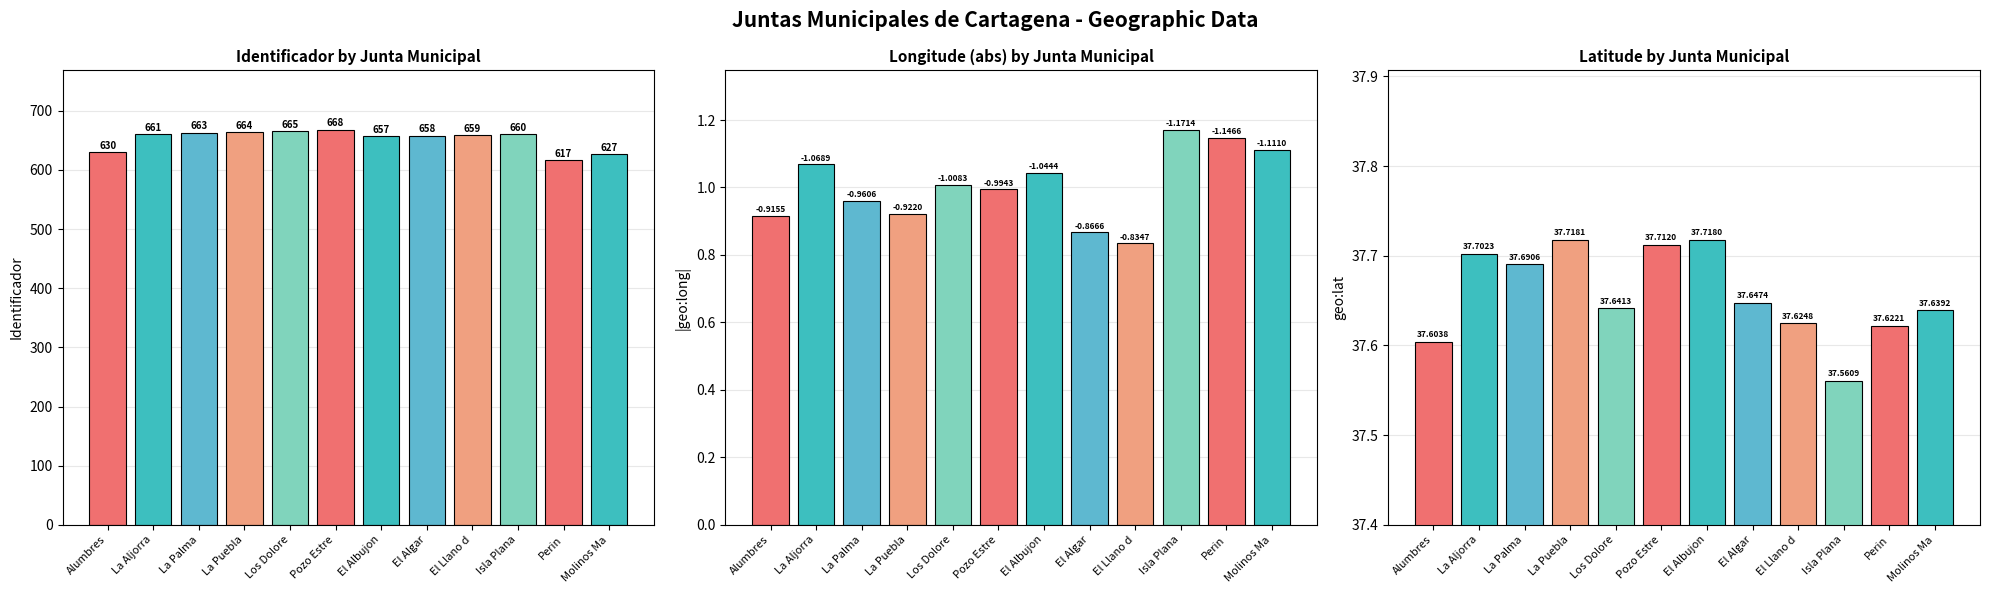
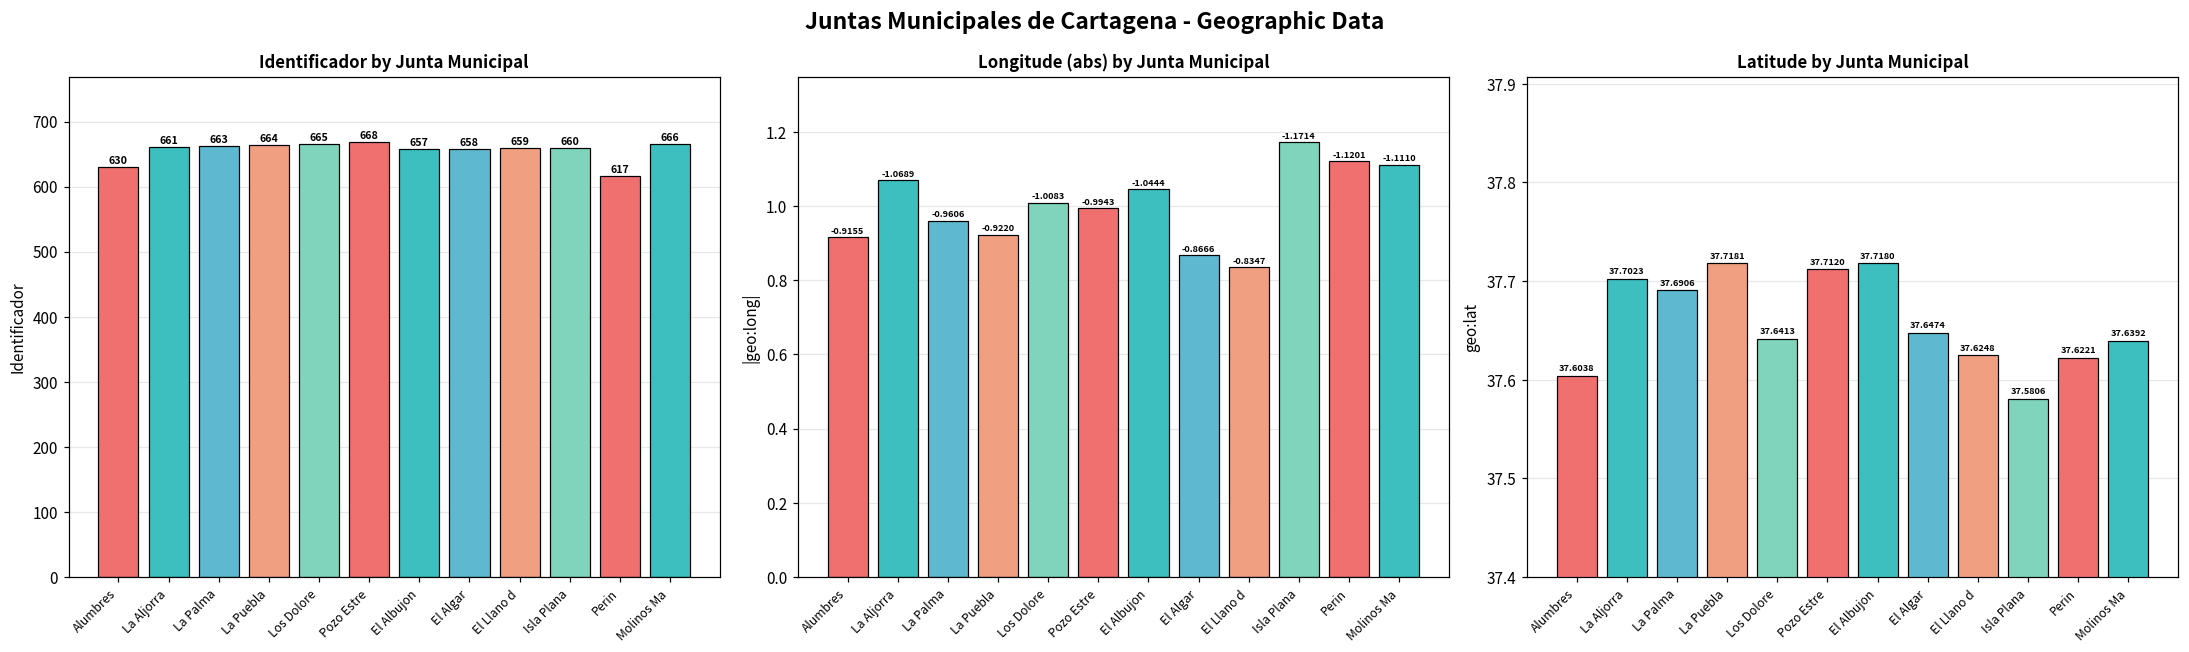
  {
    "Identificador by Junta Municipal": {
      "Alumbres": 630,
      "La Aljorra": 661,
      "La Palma": 663,
      "La Puebla": 664,
      "Los Dolore": 665,
      "Pozo Estre": 668,
      "El Albujon": 657,
      "El Algar": 658,
      "El Llano d": 659,
      "Isla Plana": 660,
      "Perin": 617,
-     "Molinos Ma": 627
+     "Molinos Ma": 666
    },
    "Longitude (abs) by Junta Municipal": {
-     "Perin": -1.1466
+     "Perin": -1.1201
    },
    "Latitude by Junta Municipal": {
      "Alumbres": 37.6038,
      "La Aljorra": 37.7023,
      "La Palma": 37.6906,
      "La Puebla": 37.7181,
      "Los Dolore": 37.6413,
      "Pozo Estre": 37.7120,
      "El Albujon": 37.7180,
      "El Algar": 37.6474,
      "El Llano d": 37.6248,
-     "Isla Plana": 37.5609,
+     "Isla Plana": 37.5806,
      "Perin": 37.6221,
      "Molinos Ma": 37.6392
    }
  }
